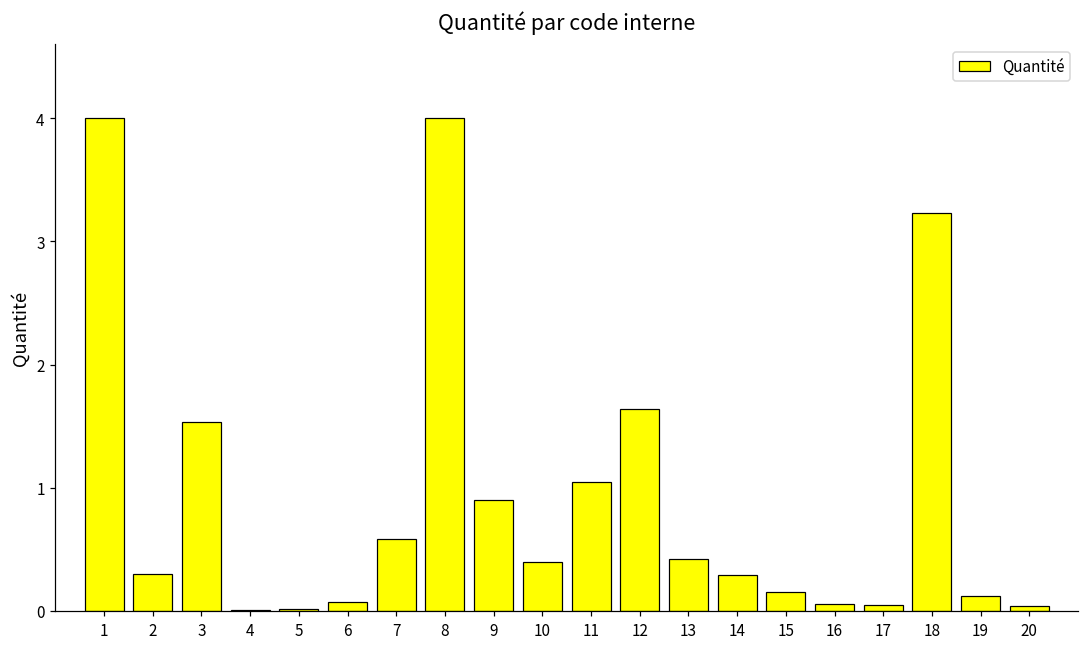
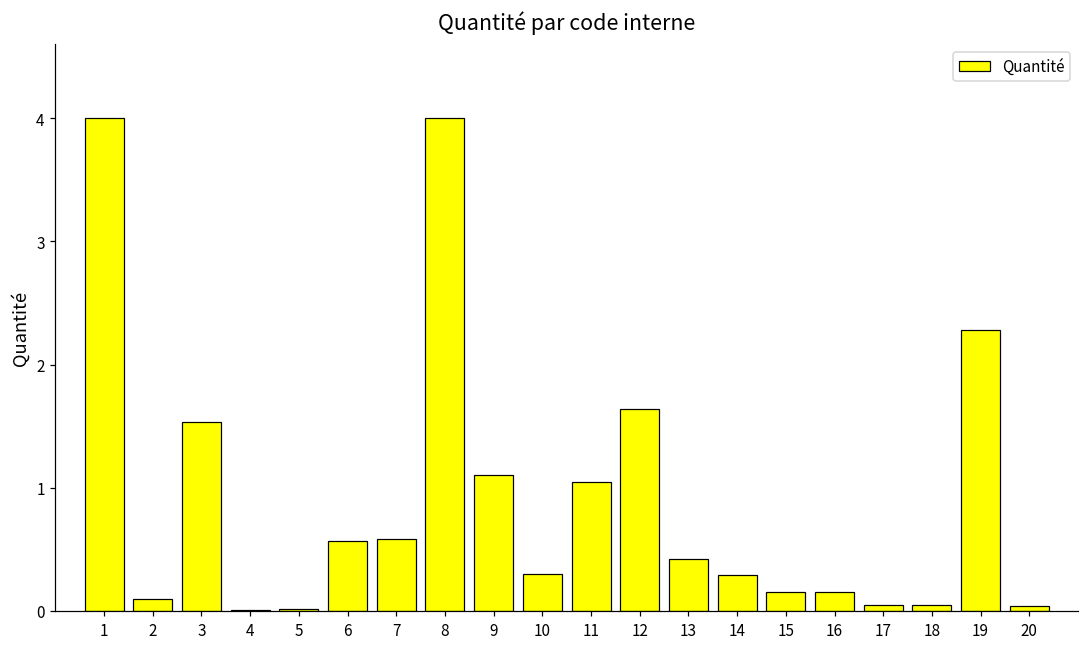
  {
    "1": 4.00,
-   "2": 0.3,
+   "2": 0.1,
    "3": 1.53,
-   "6": 0.08,
+   "6": 0.57,
    "7": 0.58,
    "8": 4.00,
-   "9": 0.9,
-   "10": 0.4,
+   "9": 1.1,
+   "10": 0.3,
    "11": 1.05,
    "12": 1.64,
    "13": 0.42,
    "14": 0.29,
    "15": 0.15,
-   "16": 0.06,
+   "16": 0.15,
    "17": 0.05,
-   "18": 3.23,
-   "19": 0.12,
+   "18": 0.05,
+   "19": 2.28,
    "20": 0.04
  }
